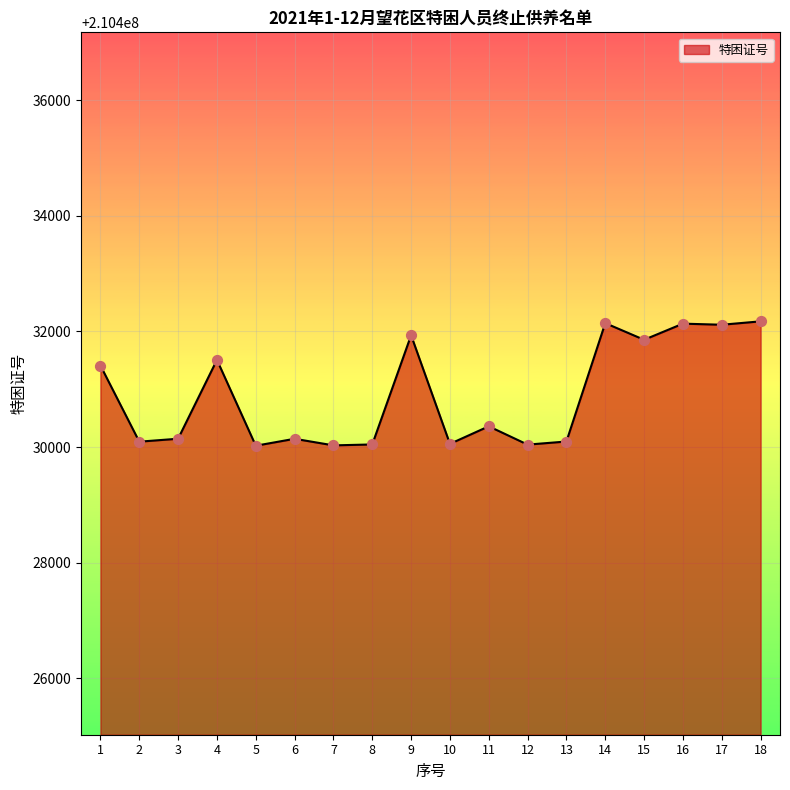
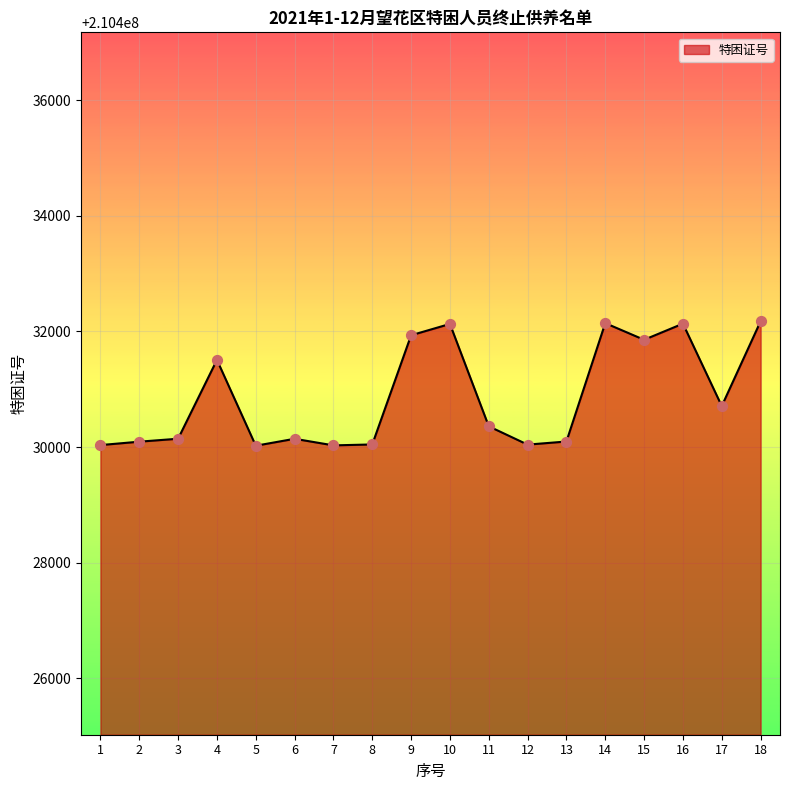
  {
-   "1": 210431400,
+   "1": 210430000,
    "2": 210430100,
    "3": 210430100,
    "4": 210431500,
    "5": 210430000,
    "6": 210430100,
    "7": 210430000,
    "8": 210430000,
    "9": 210431900,
-   "10": 210430100,
+   "10": 210432100,
    "11": 210430400,
    "12": 210430000,
    "13": 210430100,
    "14": 210432100,
    "15": 210431900,
    "16": 210432100,
-   "17": 210432100,
+   "17": 210430700,
    "18": 210432200
  }
